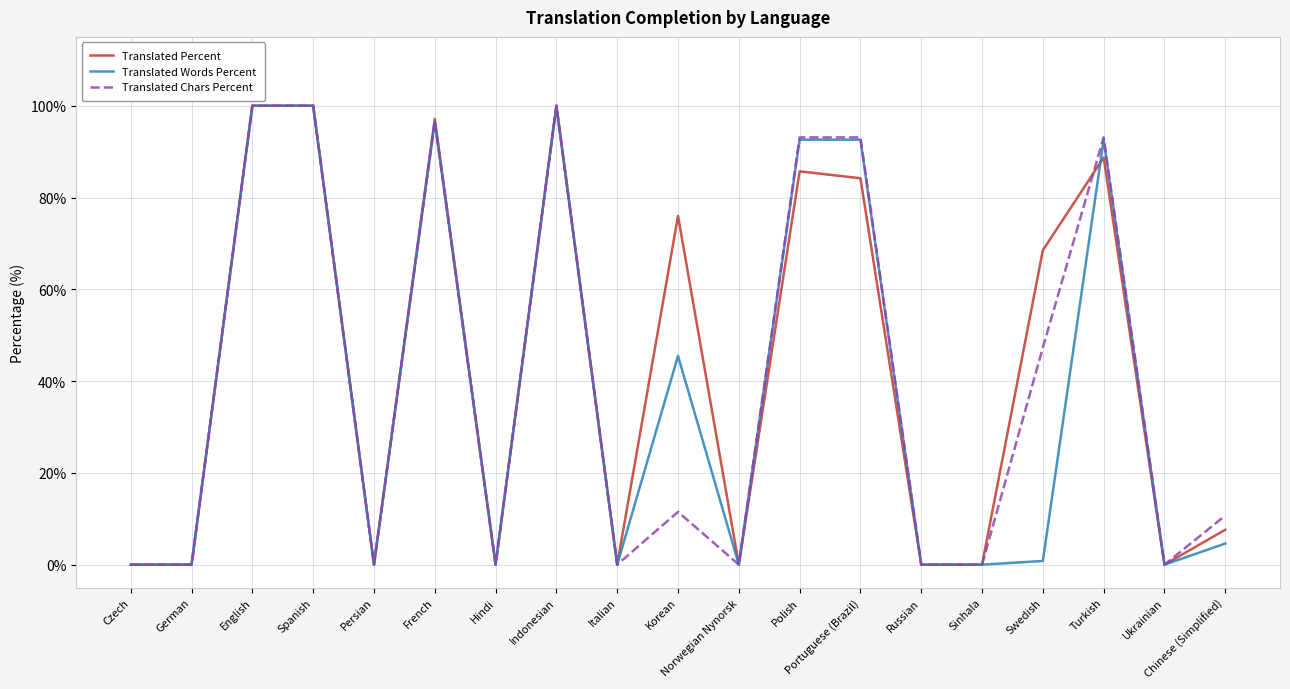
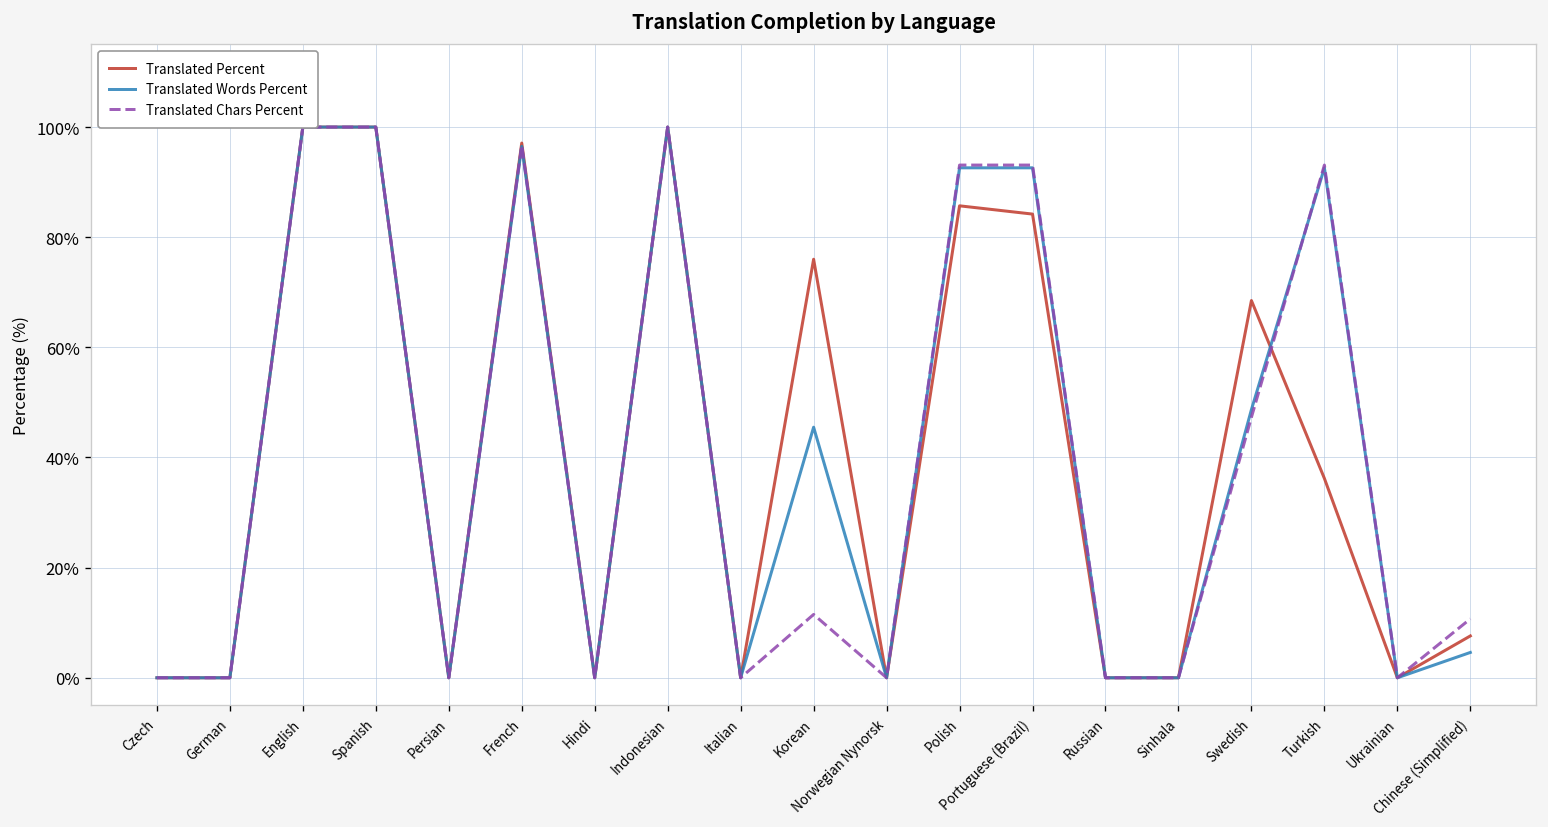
  {
    "Translated Percent": {
      "Korean": "76%",
      "Polish": "86%",
      "Portuguese (Brazil)": "84%",
      "Swedish": "69%",
-     "Turkish": "89%",
+     "Turkish": "36%",
      "Chinese (Simplified)": "8%"
    },
    "Translated Words Percent": {
      "Korean": "46%",
-     "Swedish": "1%",
+     "Swedish": "49%",
      "Chinese (Simplified)": "5%"
    },
    "Translated Chars Percent": {
      "Korean": "12%",
      "Swedish": "47%",
      "Chinese (Simplified)": "11%"
    }
  }
